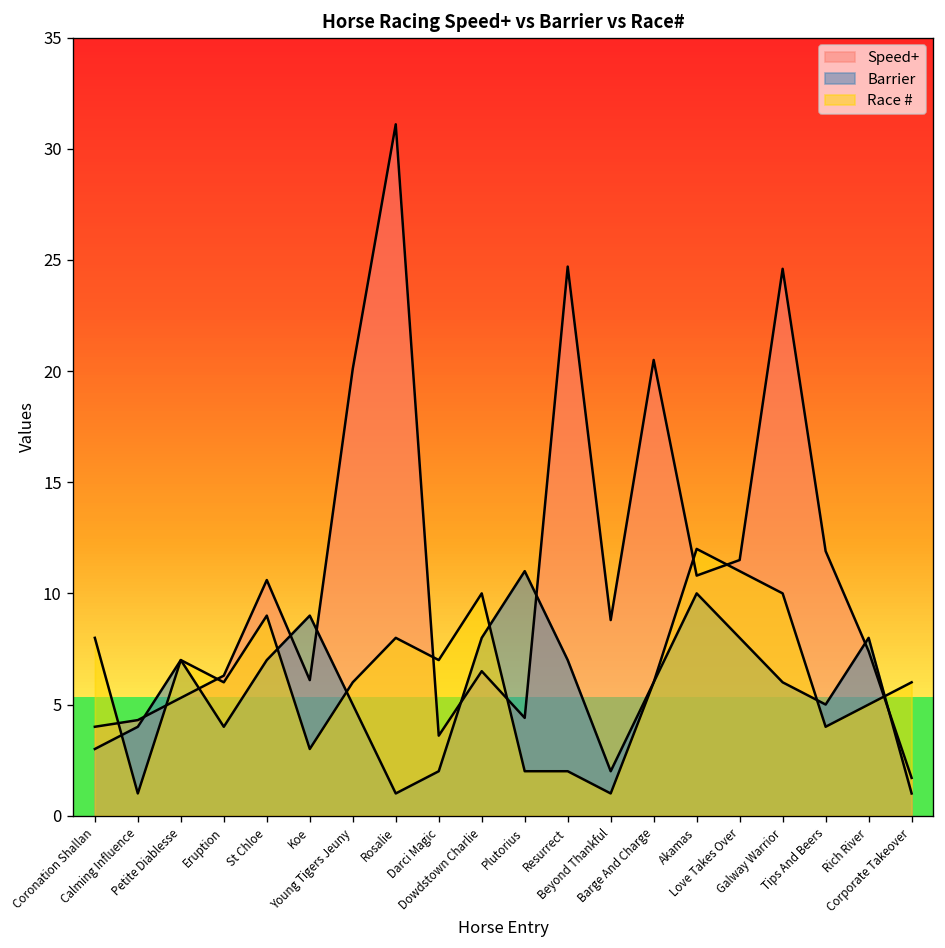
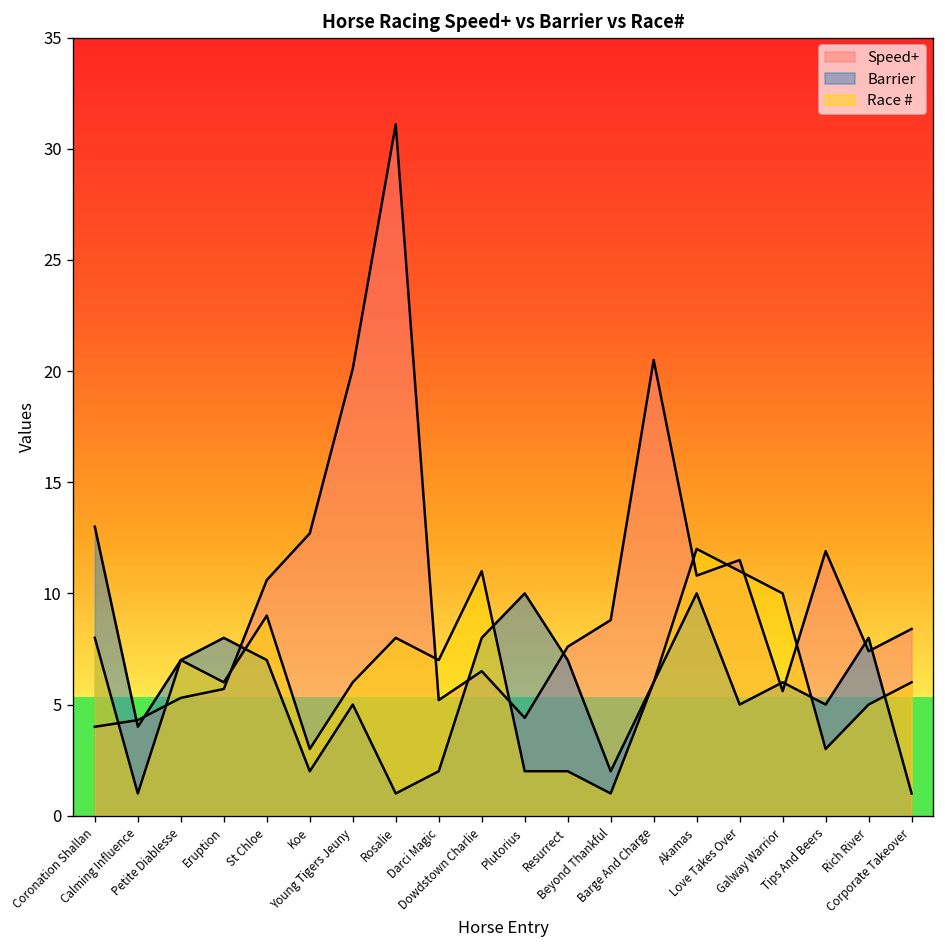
  {
    "Speed+": {
      "Coronation Shallan": 4.0,
      "Calming Influence": 4.3,
      "Petite Diablesse": 5.3,
-     "Eruption": 6.3,
+     "Eruption": 5.7,
      "St Chloe": 10.6,
-     "Koe": 6.1,
+     "Koe": 12.7,
      "Young Tigers Jeuny": 20.1,
      "Rosalie": 31.1,
-     "Darci Magic": 3.6,
+     "Darci Magic": 5.2,
      "Dowdstown Charlie": 6.5,
      "Plutorius": 4.4,
-     "Resurrect": 24.7,
+     "Resurrect": 7.6,
      "Beyond Thankful": 8.8,
      "Barge And Charge": 20.5,
      "Akamas": 10.8,
      "Love Takes Over": 11.5,
-     "Galway Warrior": 24.6,
+     "Galway Warrior": 5.6,
      "Tips And Beers": 11.9,
      "Rich River": 7.4,
-     "Corporate Takeover": 1.7
+     "Corporate Takeover": 8.4
    },
    "Barrier": {
-     "Coronation Shallan": 3,
+     "Coronation Shallan": 13,
      "Calming Influence": 4,
-     "Eruption": 4,
+     "Eruption": 8,
      "St Chloe": 7,
-     "Koe": 9,
+     "Koe": 2,
      "Young Tigers Jeuny": 5,
      "Rosalie": 1,
      "Darci Magic": 2,
      "Dowdstown Charlie": 8,
-     "Plutorius": 11,
+     "Plutorius": 10,
      "Resurrect": 7,
      "Beyond Thankful": 2,
      "Akamas": 10,
-     "Love Takes Over": 8,
+     "Love Takes Over": 5,
      "Galway Warrior": 6,
      "Tips And Beers": 5,
      "Rich River": 8,
      "Corporate Takeover": 1
    },
    "Race #": {
      "Coronation Shallan": 8,
      "Calming Influence": 1,
      "Eruption": 6,
      "St Chloe": 9,
      "Koe": 3,
      "Young Tigers Jeuny": 6,
      "Rosalie": 8,
      "Darci Magic": 7,
-     "Dowdstown Charlie": 10,
+     "Dowdstown Charlie": 11,
      "Plutorius": 2,
      "Resurrect": 2,
      "Beyond Thankful": 1,
      "Akamas": 12,
      "Love Takes Over": 11,
      "Galway Warrior": 10,
-     "Tips And Beers": 4,
+     "Tips And Beers": 3,
      "Rich River": 5,
      "Corporate Takeover": 6
    }
  }
